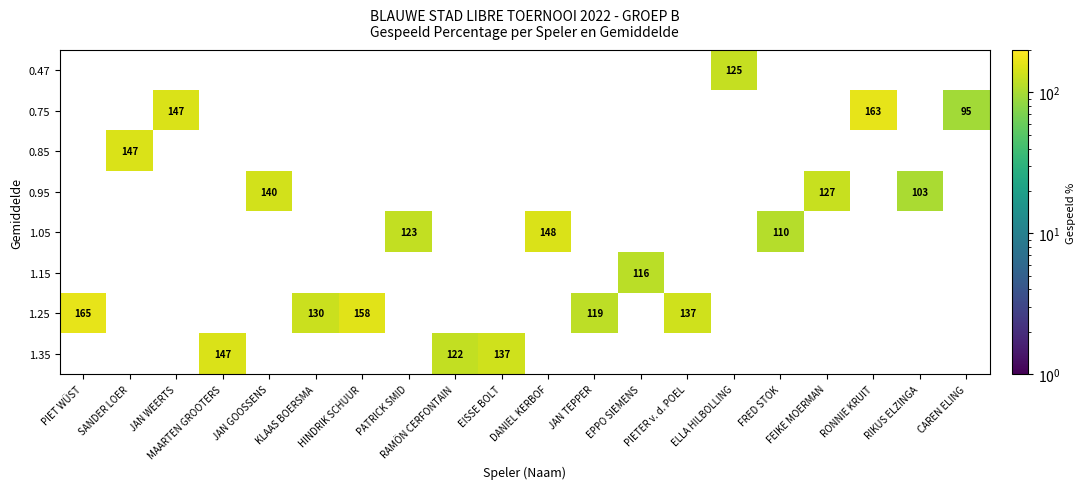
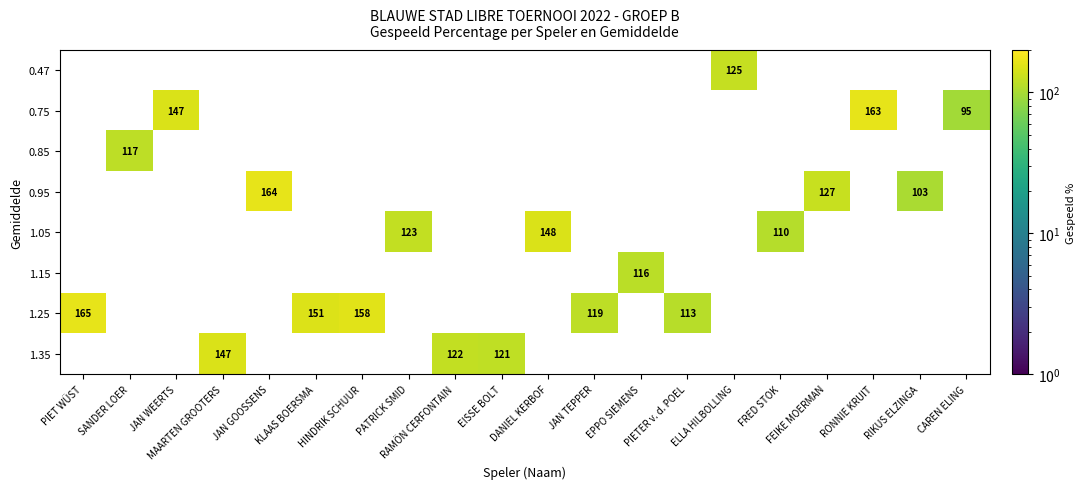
  {
    "0.47": {
      "ELLA HILBOLLING": 125
    },
    "0.75": {
      "JAN WEERTS": 147,
      "RONNIE KRUIT": 163,
      "CAREN ELING": 95
    },
    "0.85": {
-     "SANDER LOER": 147
+     "SANDER LOER": 117
    },
    "0.95": {
-     "JAN GOOSSENS": 140,
+     "JAN GOOSSENS": 164,
      "FEIKE MOERMAN": 127,
      "RIKUS ELZINGA": 103
    },
    "1.05": {
      "PATRICK SMID": 123,
      "DANIEL KERBOF": 148,
      "FRED STOK": 110
    },
    "1.15": {
      "EPPO SIEMENS": 116
    },
    "1.25": {
      "PIET WÜST": 165,
-     "KLAAS BOERSMA": 130,
+     "KLAAS BOERSMA": 151,
      "HINDRIK SCHUUR": 158,
      "JAN TEPPER": 119,
-     "PIETER v. d. POEL": 137
+     "PIETER v. d. POEL": 113
    },
    "1.35": {
      "MAARTEN GROOTERS": 147,
      "RAMÖN CERFONTAIN": 122,
-     "EISSE BOLT": 137
+     "EISSE BOLT": 121
    }
  }
